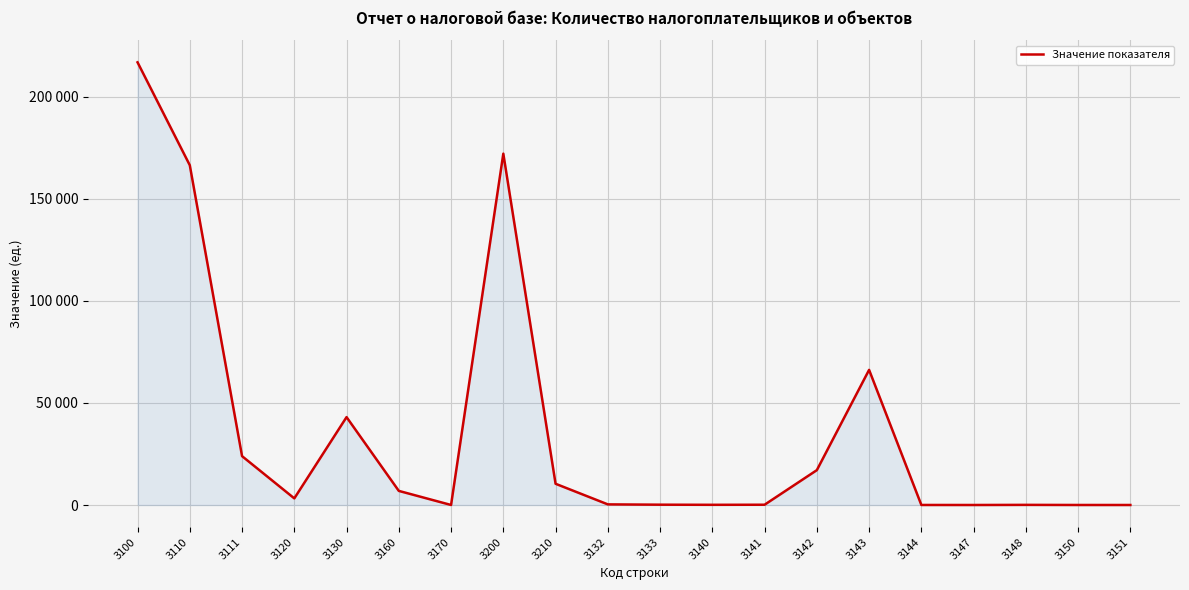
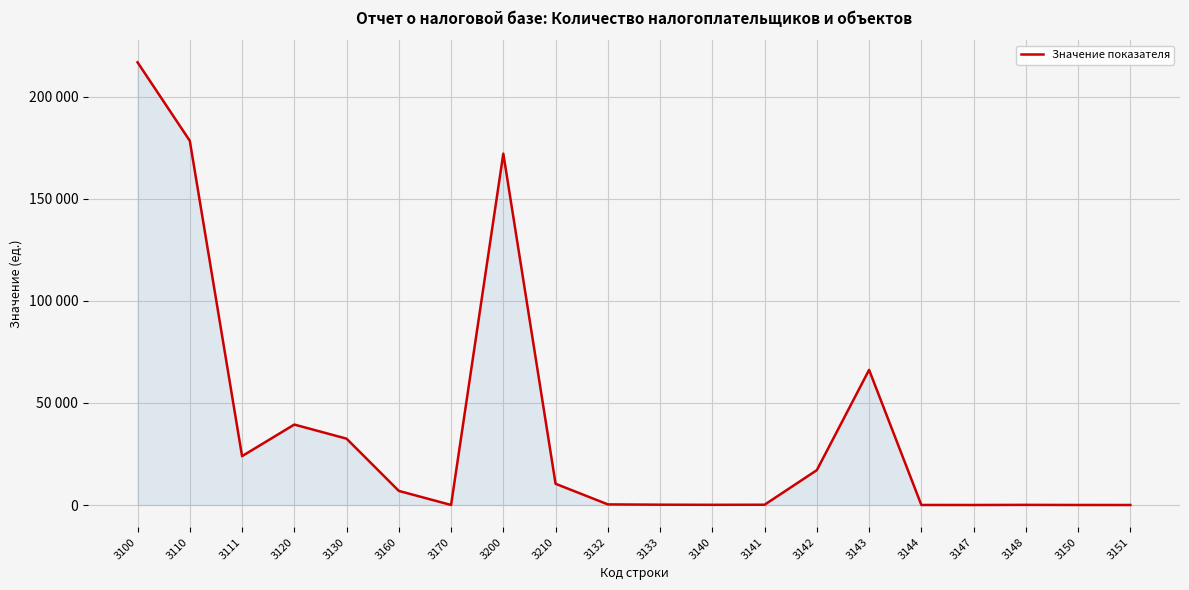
  {
    "3100": 217000,
-   "3110": 166000,
+   "3110": 178000,
    "3111": 24000,
-   "3120": 3000,
-   "3130": 43000,
+   "3120": 39000,
+   "3130": 33000,
    "3160": 7000,
    "3170": 0,
    "3200": 172000,
    "3210": 10000,
    "3132": 0,
    "3133": 0,
    "3140": 0,
    "3141": 0,
    "3142": 17000,
    "3143": 66000,
    "3144": 0,
    "3147": 0,
    "3148": 0,
    "3150": 0,
    "3151": 0
  }
